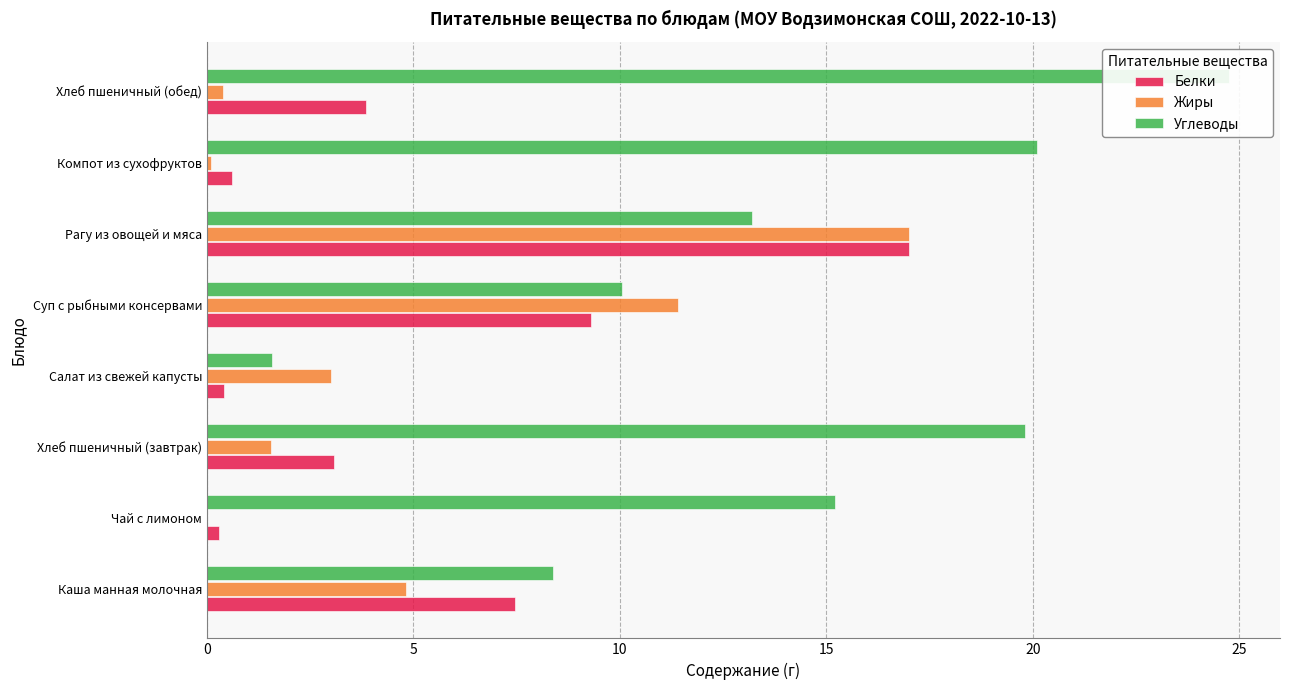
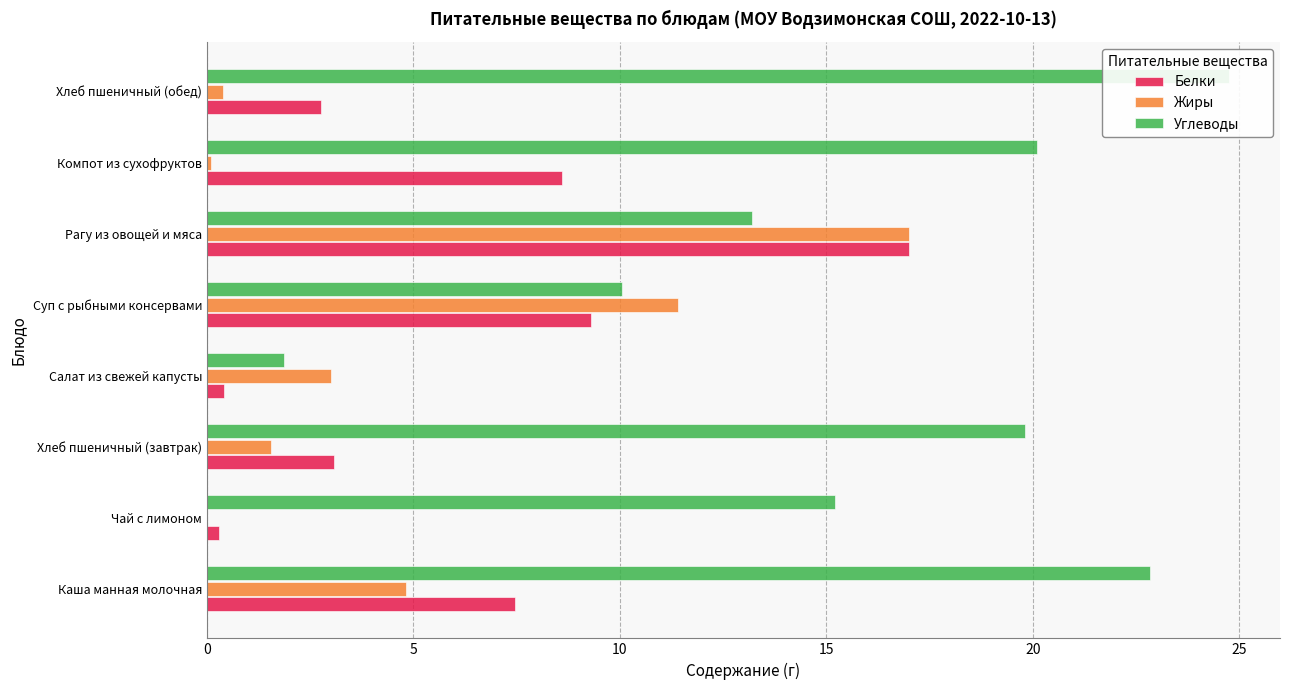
  {
    "Белки": {
-     "Хлеб пшеничный (обед)": 3.9,
-     "Компот из сухофруктов": 0.6,
+     "Хлеб пшеничный (обед)": 2.8,
+     "Компот из сухофруктов": 8.6,
      "Рагу из овощей и мяса": 17.0,
      "Суп с рыбными консервами": 9.3,
      "Салат из свежей капусты": 0.4,
      "Хлеб пшеничный (завтрак)": 3.1,
      "Чай с лимоном": 0.3,
      "Каша манная молочная": 7.5
    },
    "Жиры": {
      "Хлеб пшеничный (обед)": 0.4,
      "Компот из сухофруктов": 0.1,
      "Рагу из овощей и мяса": 17.0,
      "Суп с рыбными консервами": 11.4,
      "Салат из свежей капусты": 3.0,
      "Хлеб пшеничный (завтрак)": 1.6,
      "Чай с лимоном": 0.0,
      "Каша манная молочная": 4.8
    },
    "Углеводы": {
      "Компот из сухофруктов": 20.1,
      "Рагу из овощей и мяса": 13.2,
      "Суп с рыбными консервами": 10.1,
-     "Салат из свежей капусты": 1.6,
+     "Салат из свежей капусты": 1.9,
      "Хлеб пшеничный (завтрак)": 19.8,
      "Чай с лимоном": 15.2,
-     "Каша манная молочная": 8.4
+     "Каша манная молочная": 22.9
    }
  }
